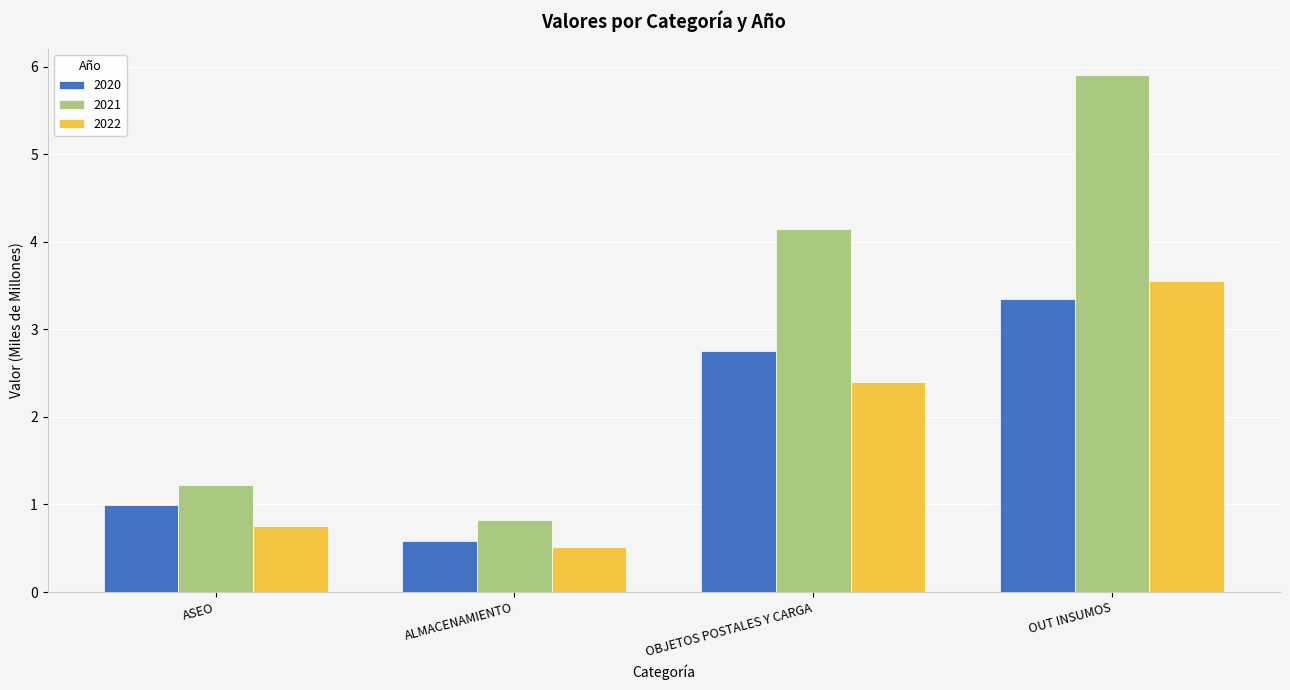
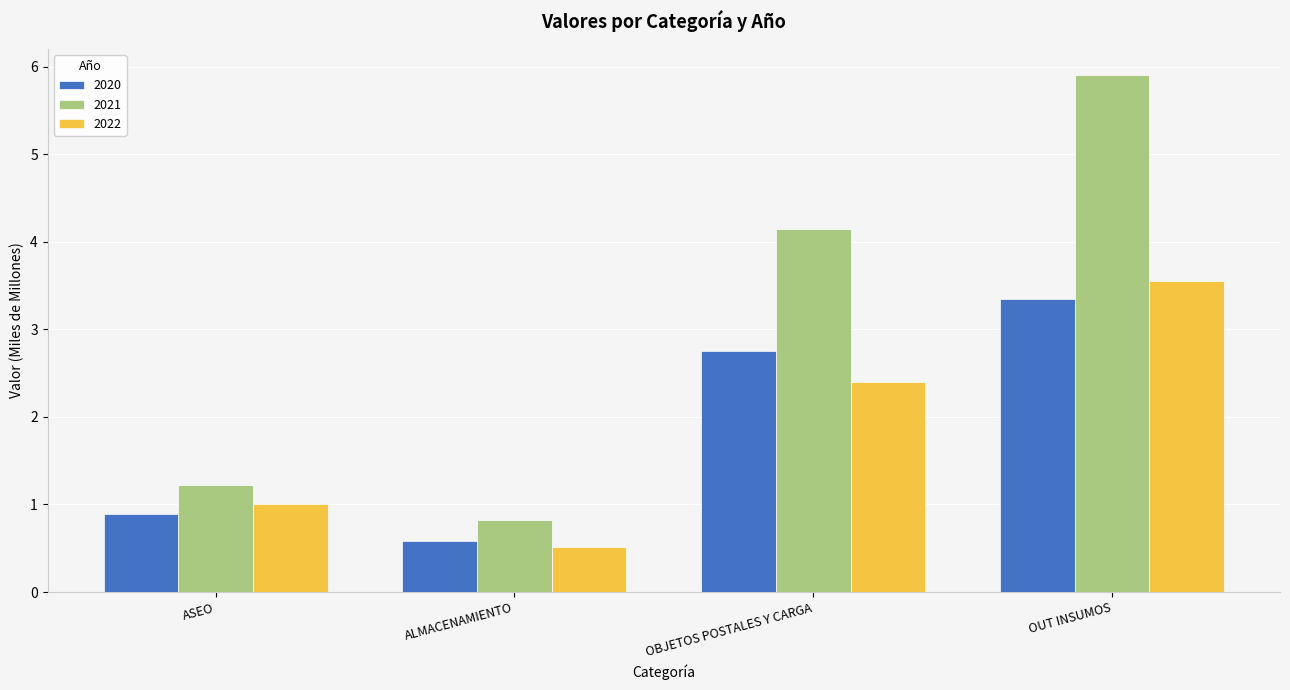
  {
    "2020": {
-     "ASEO": 1.0,
+     "ASEO": 0.9,
      "ALMACENAMIENTO": 0.6,
      "OBJETOS POSTALES Y CARGA": 2.7,
      "OUT INSUMOS": 3.3
    },
    "2021": {
      "ASEO": 1.2,
      "ALMACENAMIENTO": 0.8,
      "OBJETOS POSTALES Y CARGA": 4.1,
      "OUT INSUMOS": 5.9
    },
    "2022": {
-     "ASEO": 0.8,
+     "ASEO": 1.0,
      "ALMACENAMIENTO": 0.5,
      "OBJETOS POSTALES Y CARGA": 2.4,
      "OUT INSUMOS": 3.6
    }
  }
